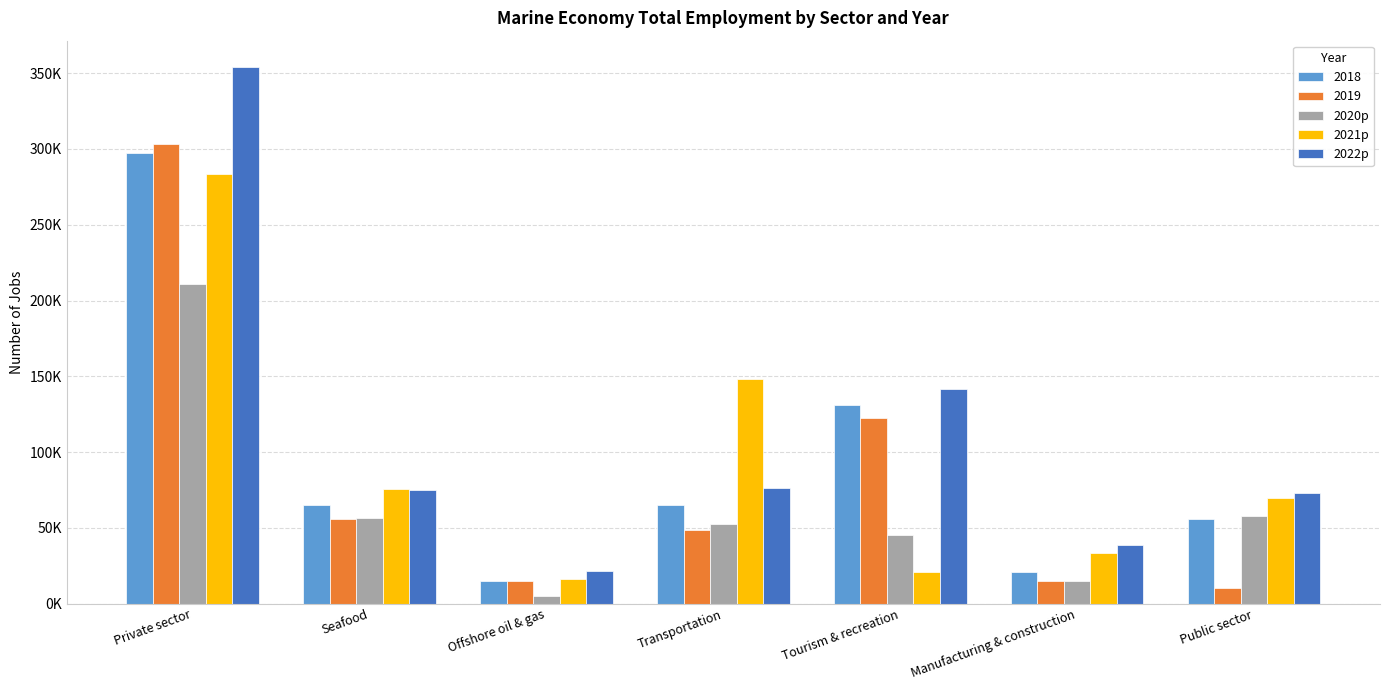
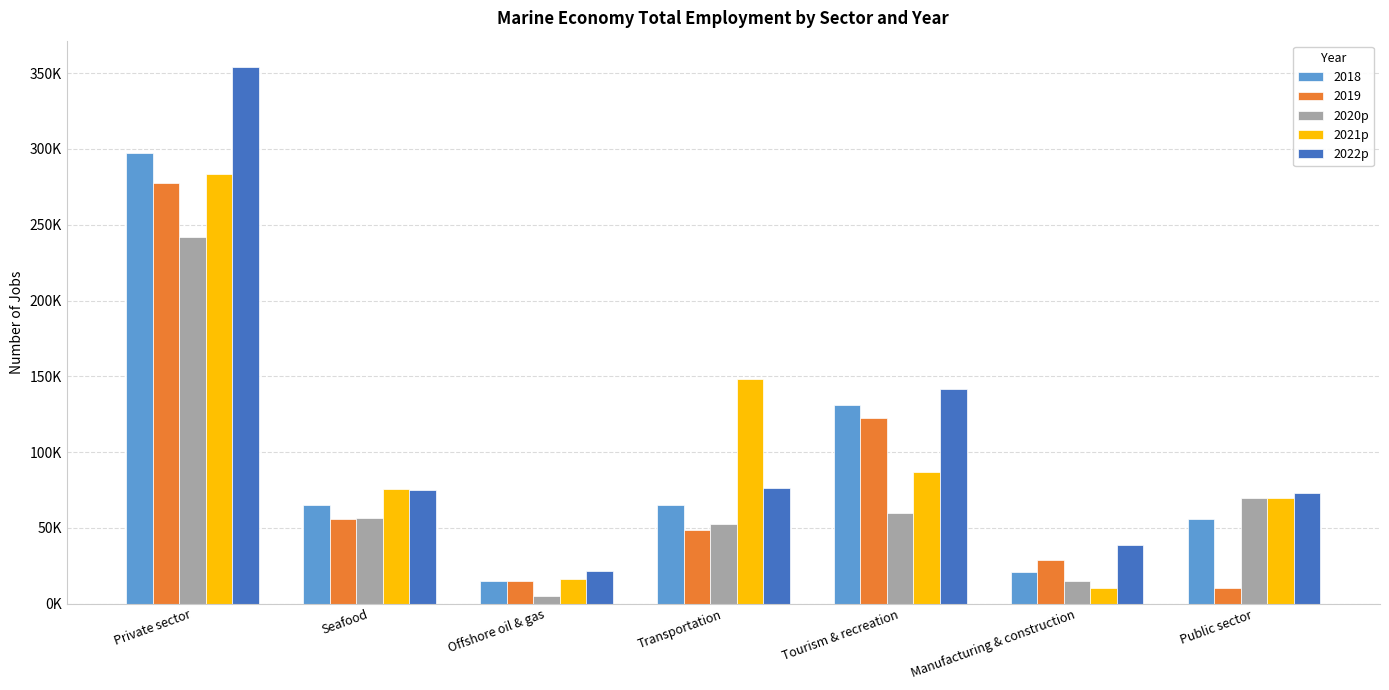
  {
    "2019": {
-     "Private sector": 303000,
+     "Private sector": 278000,
      "Seafood": 56000,
      "Offshore oil & gas": 15000,
      "Transportation": 49000,
      "Tourism & recreation": 123000,
-     "Manufacturing & construction": 15000,
+     "Manufacturing & construction": 29000,
      "Public sector": 10000
    },
    "2020p": {
-     "Private sector": 211000,
+     "Private sector": 242000,
      "Seafood": 56000,
      "Offshore oil & gas": 5000,
      "Transportation": 53000,
-     "Tourism & recreation": 45000,
+     "Tourism & recreation": 60000,
      "Manufacturing & construction": 15000,
-     "Public sector": 58000
+     "Public sector": 70000
    },
    "2021p": {
      "Private sector": 283000,
      "Seafood": 76000,
      "Offshore oil & gas": 16000,
      "Transportation": 148000,
-     "Tourism & recreation": 21000,
-     "Manufacturing & construction": 34000,
+     "Tourism & recreation": 87000,
+     "Manufacturing & construction": 11000,
      "Public sector": 70000
    }
  }
